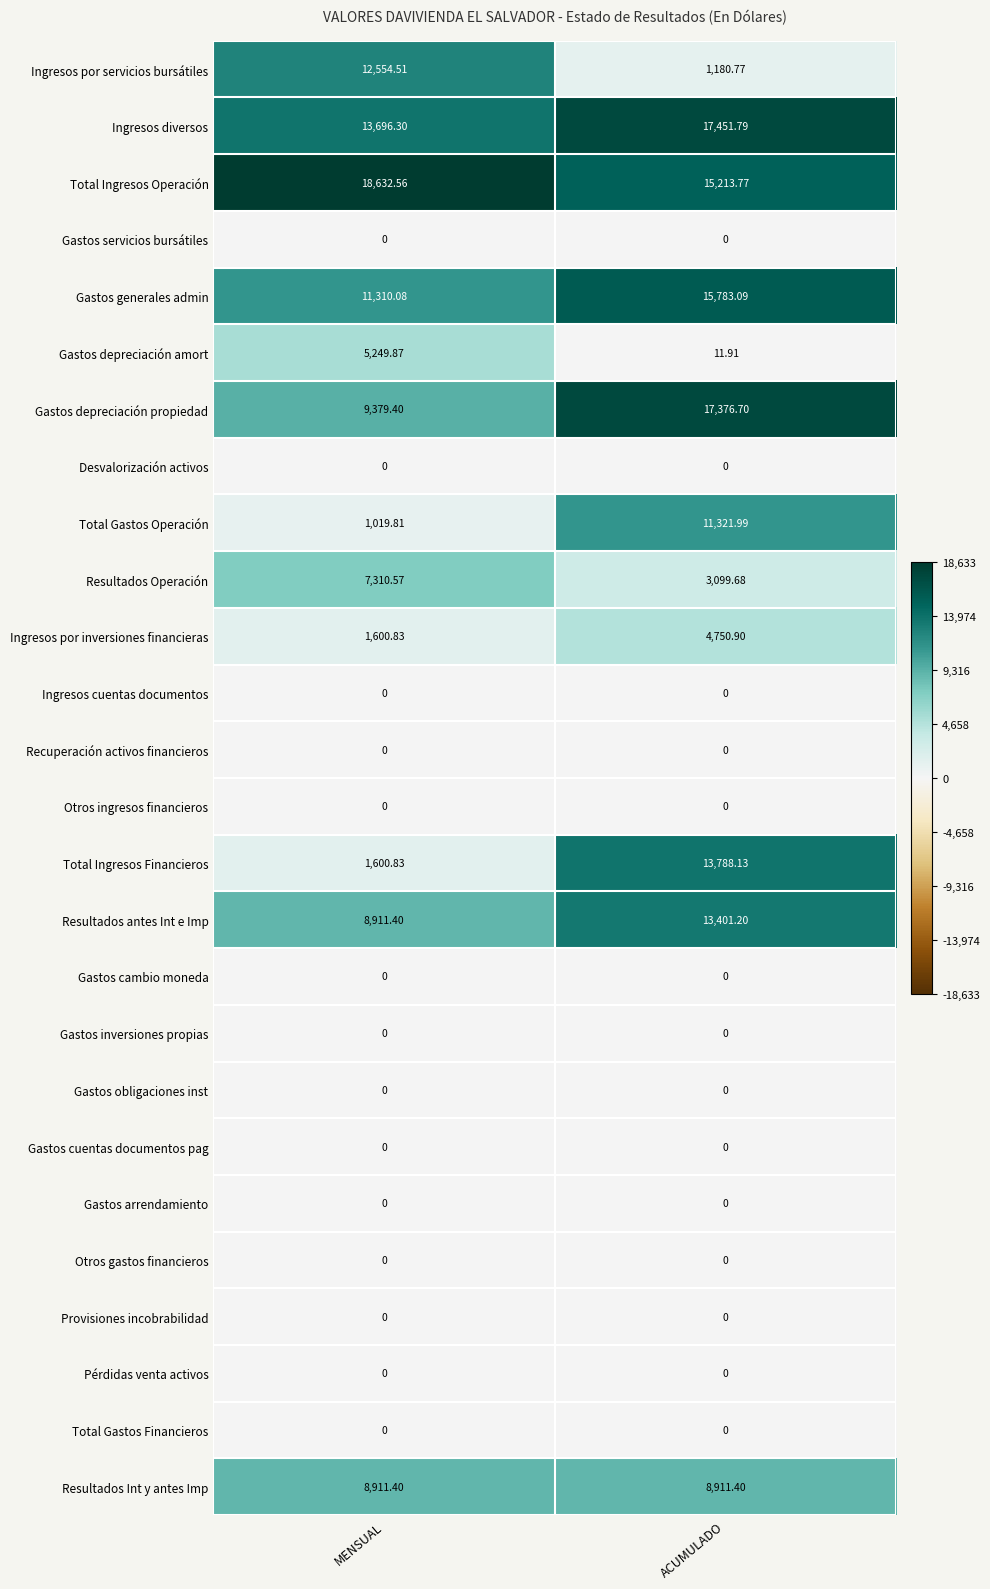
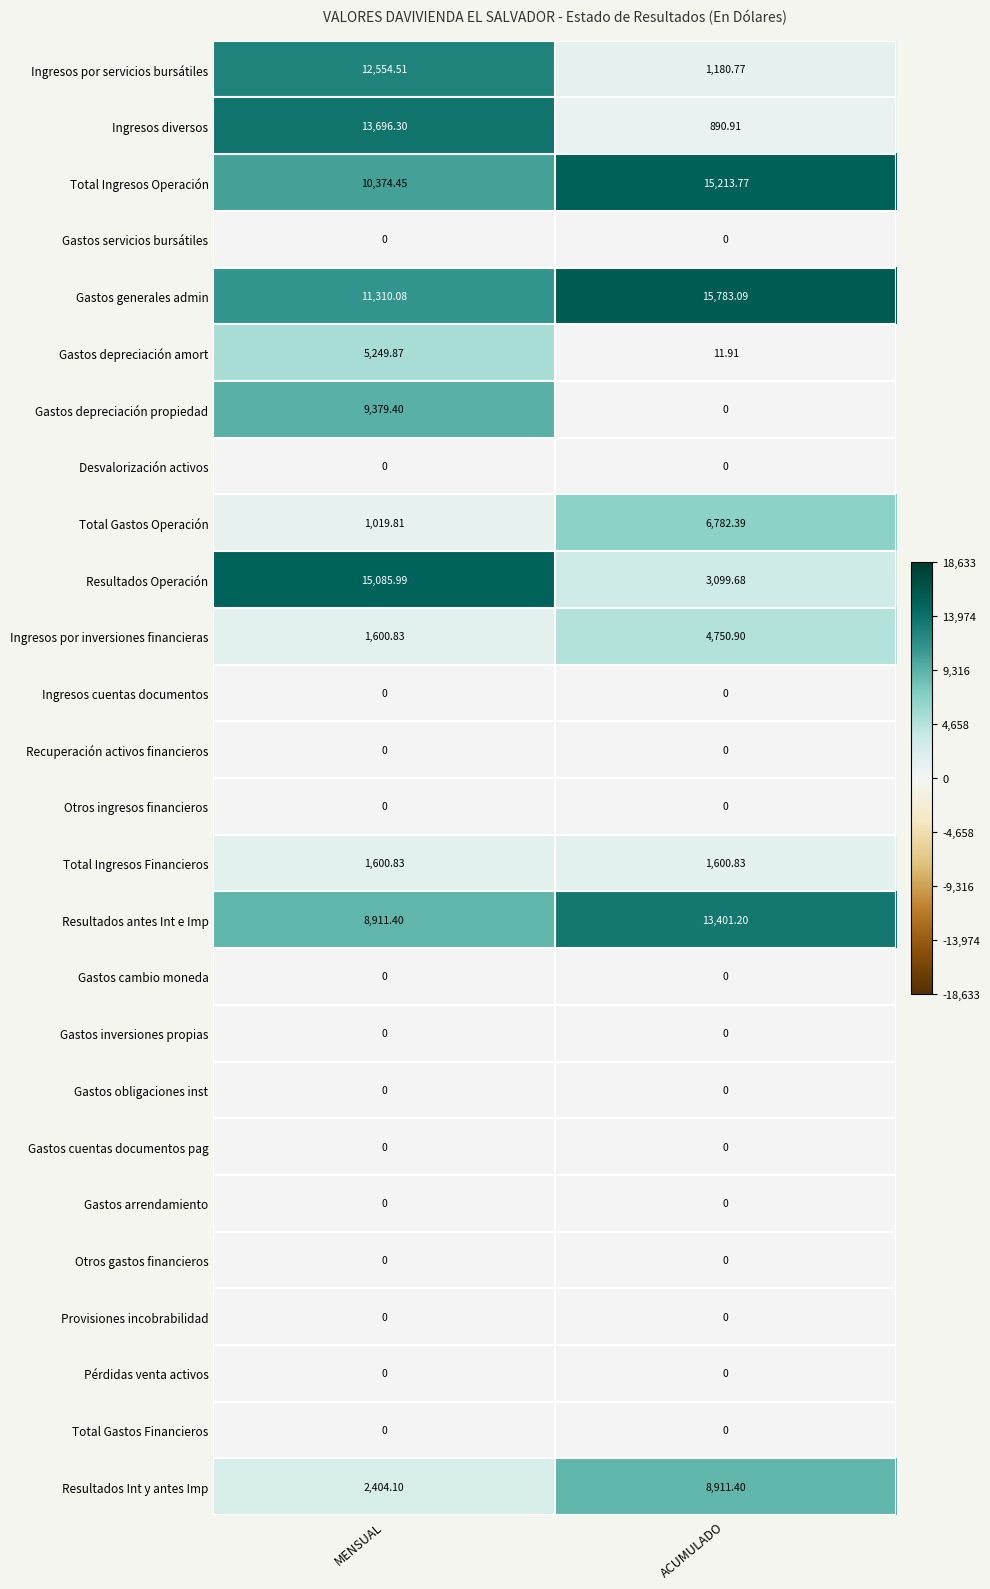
  {
    "Ingresos por servicios bursátiles": {
      "MENSUAL": "12,554.51",
      "ACUMULADO": "1,180.77"
    },
    "Ingresos diversos": {
      "MENSUAL": "13,696.30",
-     "ACUMULADO": "17,451.79"
+     "ACUMULADO": "890.91"
    },
    "Total Ingresos Operación": {
-     "MENSUAL": "18,632.56",
+     "MENSUAL": "10,374.45",
      "ACUMULADO": "15,213.77"
    },
    "Gastos servicios bursátiles": {
      "MENSUAL": "0",
      "ACUMULADO": "0"
    },
    "Gastos generales admin": {
      "MENSUAL": "11,310.08",
      "ACUMULADO": "15,783.09"
    },
    "Gastos depreciación amort": {
      "MENSUAL": "5,249.87",
      "ACUMULADO": "11.91"
    },
    "Gastos depreciación propiedad": {
      "MENSUAL": "9,379.40",
-     "ACUMULADO": "17,376.70"
+     "ACUMULADO": "0"
    },
    "Desvalorización activos": {
      "MENSUAL": "0",
      "ACUMULADO": "0"
    },
    "Total Gastos Operación": {
      "MENSUAL": "1,019.81",
-     "ACUMULADO": "11,321.99"
+     "ACUMULADO": "6,782.39"
    },
    "Resultados Operación": {
-     "MENSUAL": "7,310.57",
+     "MENSUAL": "15,085.99",
      "ACUMULADO": "3,099.68"
    },
    "Ingresos por inversiones financieras": {
      "MENSUAL": "1,600.83",
      "ACUMULADO": "4,750.90"
    },
    "Ingresos cuentas documentos": {
      "MENSUAL": "0",
      "ACUMULADO": "0"
    },
    "Recuperación activos financieros": {
      "MENSUAL": "0",
      "ACUMULADO": "0"
    },
    "Otros ingresos financieros": {
      "MENSUAL": "0",
      "ACUMULADO": "0"
    },
    "Total Ingresos Financieros": {
      "MENSUAL": "1,600.83",
-     "ACUMULADO": "13,788.13"
+     "ACUMULADO": "1,600.83"
    },
    "Resultados antes Int e Imp": {
      "MENSUAL": "8,911.40",
      "ACUMULADO": "13,401.20"
    },
    "Gastos cambio moneda": {
      "MENSUAL": "0",
      "ACUMULADO": "0"
    },
    "Gastos inversiones propias": {
      "MENSUAL": "0",
      "ACUMULADO": "0"
    },
    "Gastos obligaciones inst": {
      "MENSUAL": "0",
      "ACUMULADO": "0"
    },
    "Gastos cuentas documentos pag": {
      "MENSUAL": "0",
      "ACUMULADO": "0"
    },
    "Gastos arrendamiento": {
      "MENSUAL": "0",
      "ACUMULADO": "0"
    },
    "Otros gastos financieros": {
      "MENSUAL": "0",
      "ACUMULADO": "0"
    },
    "Provisiones incobrabilidad": {
      "MENSUAL": "0",
      "ACUMULADO": "0"
    },
    "Pérdidas venta activos": {
      "MENSUAL": "0",
      "ACUMULADO": "0"
    },
    "Total Gastos Financieros": {
      "MENSUAL": "0",
      "ACUMULADO": "0"
    },
    "Resultados Int y antes Imp": {
-     "MENSUAL": "8,911.40",
+     "MENSUAL": "2,404.10",
      "ACUMULADO": "8,911.40"
    }
  }
